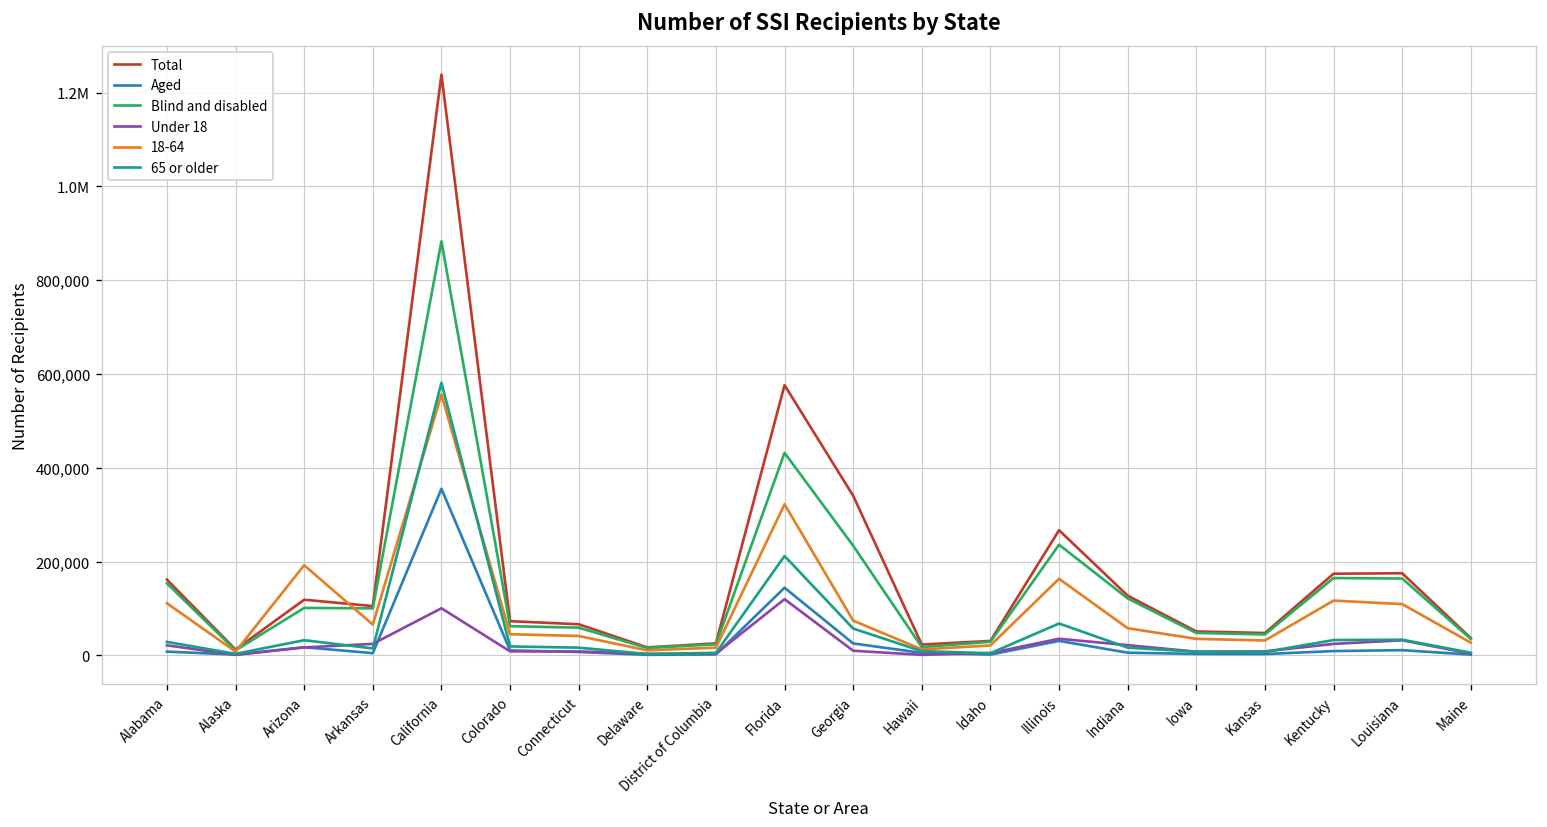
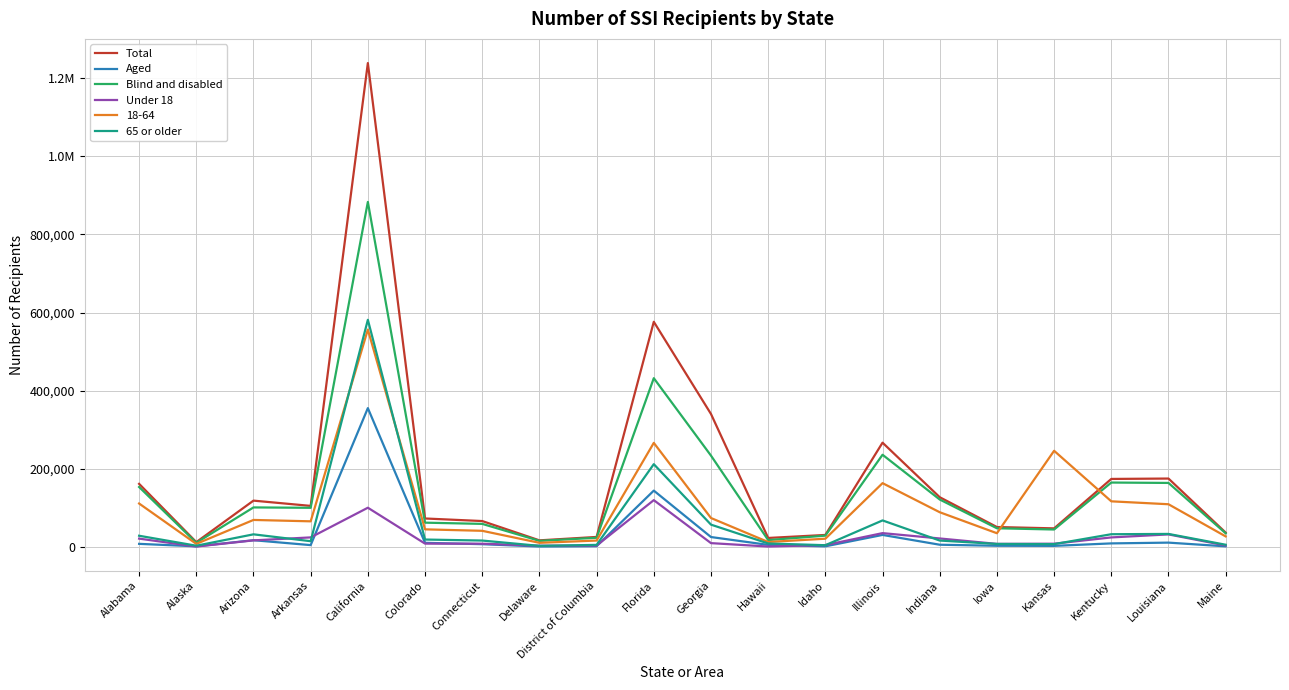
  {
    "Total": {
      "Alabama": "160,000",
      "Arizona": "120,000",
      "California": "1,240,000",
      "Colorado": "70,000",
      "Connecticut": "70,000",
      "Florida": "580,000",
      "Georgia": "340,000",
      "Illinois": "270,000",
      "Kentucky": "170,000",
      "Louisiana": "180,000"
    },
    "Aged": {
      "Alabama": "10,000",
      "Arkansas": "0",
      "California": "360,000",
      "Florida": "140,000",
      "Georgia": "30,000",
      "Indiana": "10,000",
      "Kentucky": "10,000",
      "Louisiana": "10,000"
    },
    "Under 18": {
      "Alabama": "20,000",
      "Arkansas": "20,000",
      "California": "100,000",
      "Florida": "120,000",
      "Georgia": "10,000",
      "Kentucky": "20,000"
    },
    "18-64": {
      "Alabama": "110,000",
-     "Arizona": "190,000",
+     "Arizona": "70,000",
      "Arkansas": "70,000",
      "California": "560,000",
      "Colorado": "50,000",
      "Connecticut": "40,000",
      "District of Columbia": "20,000",
-     "Florida": "320,000",
+     "Florida": "270,000",
      "Georgia": "70,000",
      "Idaho": "20,000",
      "Illinois": "160,000",
-     "Indiana": "60,000",
+     "Indiana": "90,000",
      "Iowa": "40,000",
-     "Kansas": "30,000",
+     "Kansas": "250,000",
      "Kentucky": "120,000",
      "Louisiana": "110,000",
      "Maine": "30,000"
    }
  }
